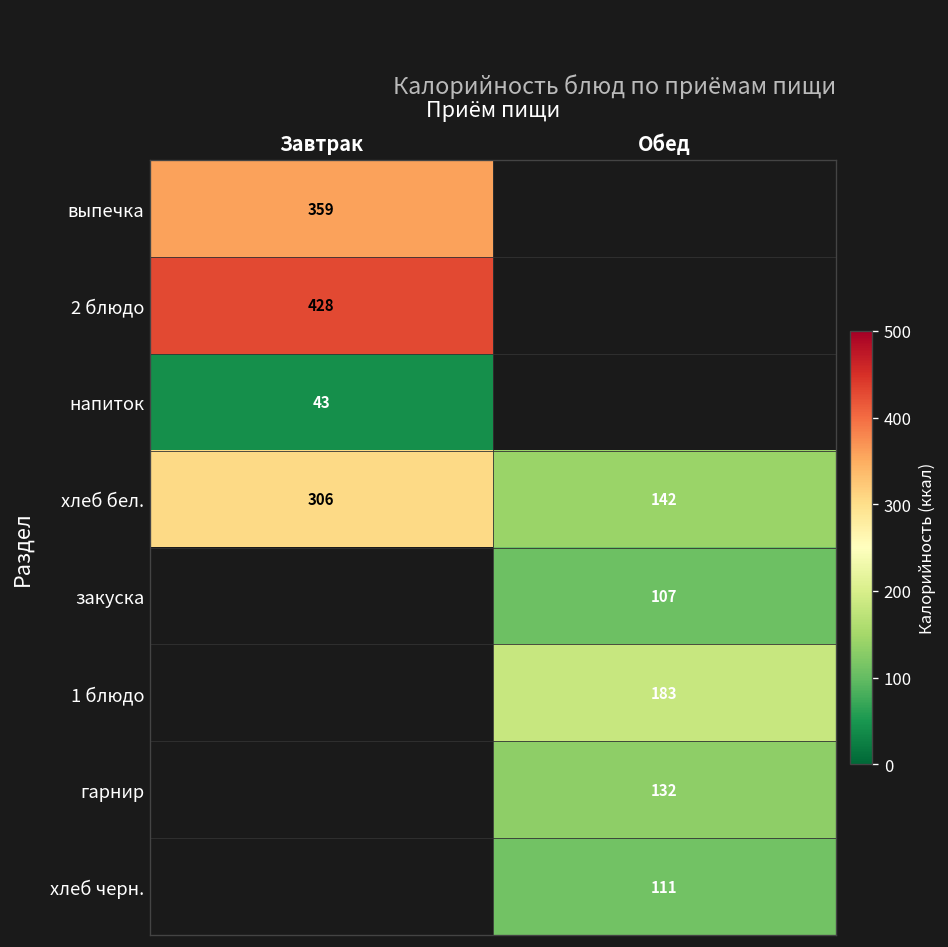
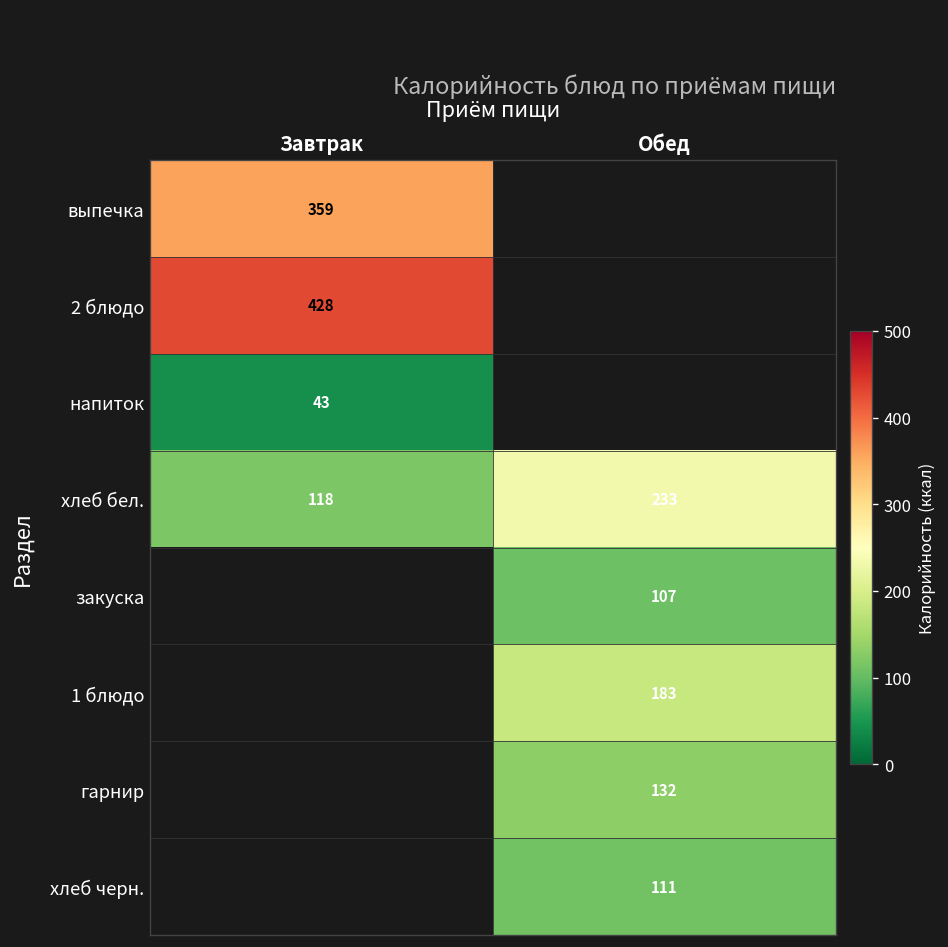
  {
    "выпечка": {
      "Завтрак": 359
    },
    "2 блюдо": {
      "Завтрак": 428
    },
    "напиток": {
      "Завтрак": 43
    },
    "хлеб бел.": {
-     "Завтрак": 306,
-     "Обед": 142
+     "Завтрак": 118,
+     "Обед": 233
    },
    "закуска": {
      "Обед": 107
    },
    "1 блюдо": {
      "Обед": 183
    },
    "гарнир": {
      "Обед": 132
    },
    "хлеб черн.": {
      "Обед": 111
    }
  }
